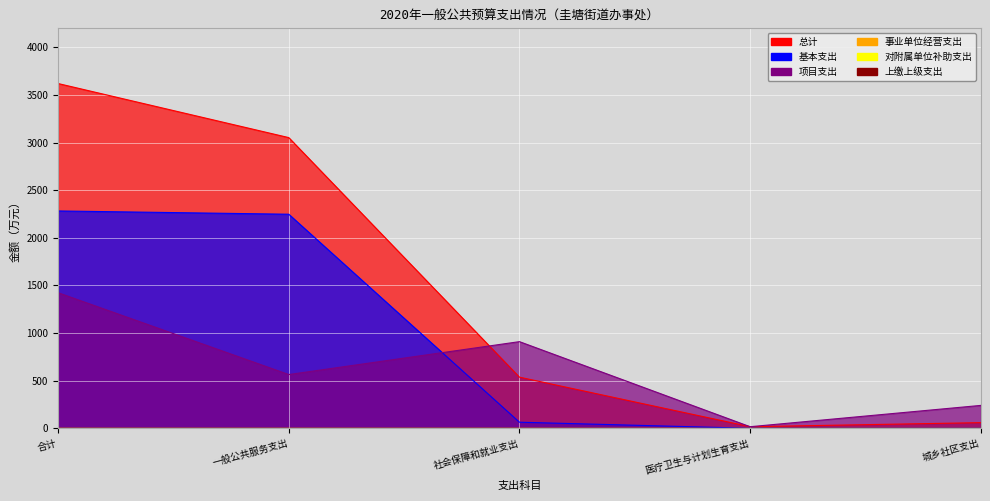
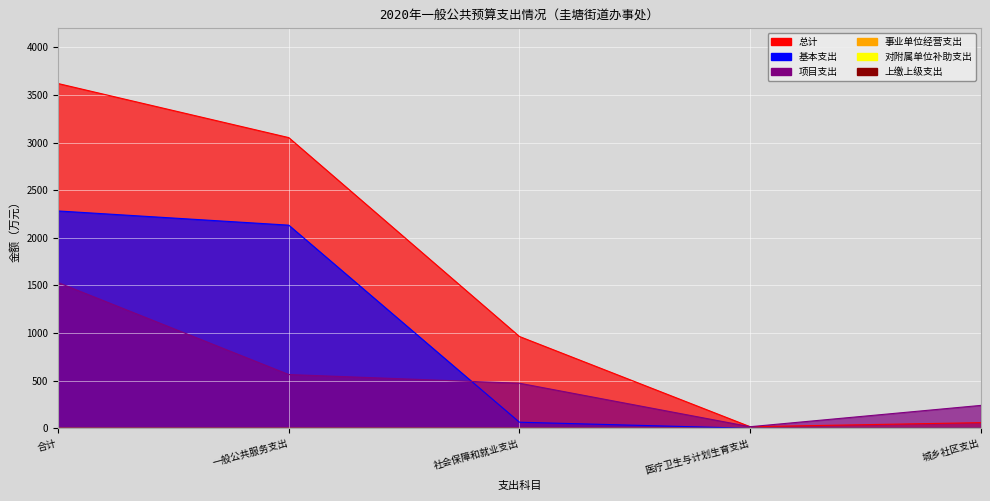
  {
    "总计": {
      "合计": 3600,
      "一般公共服务支出": 3100,
-     "社会保障和就业支出": 500,
+     "社会保障和就业支出": 1000,
      "城乡社区支出": 100
    },
    "基本支出": {
      "合计": 2300,
-     "一般公共服务支出": 2200,
+     "一般公共服务支出": 2100,
      "社会保障和就业支出": 100
    },
    "项目支出": {
-     "合计": 1400,
+     "合计": 1500,
      "一般公共服务支出": 600,
-     "社会保障和就业支出": 900,
+     "社会保障和就业支出": 500,
      "城乡社区支出": 200
    },
    "上缴上级支出": {
      "合计": 0,
      "一般公共服务支出": 0,
      "社会保障和就业支出": 0
    }
  }
